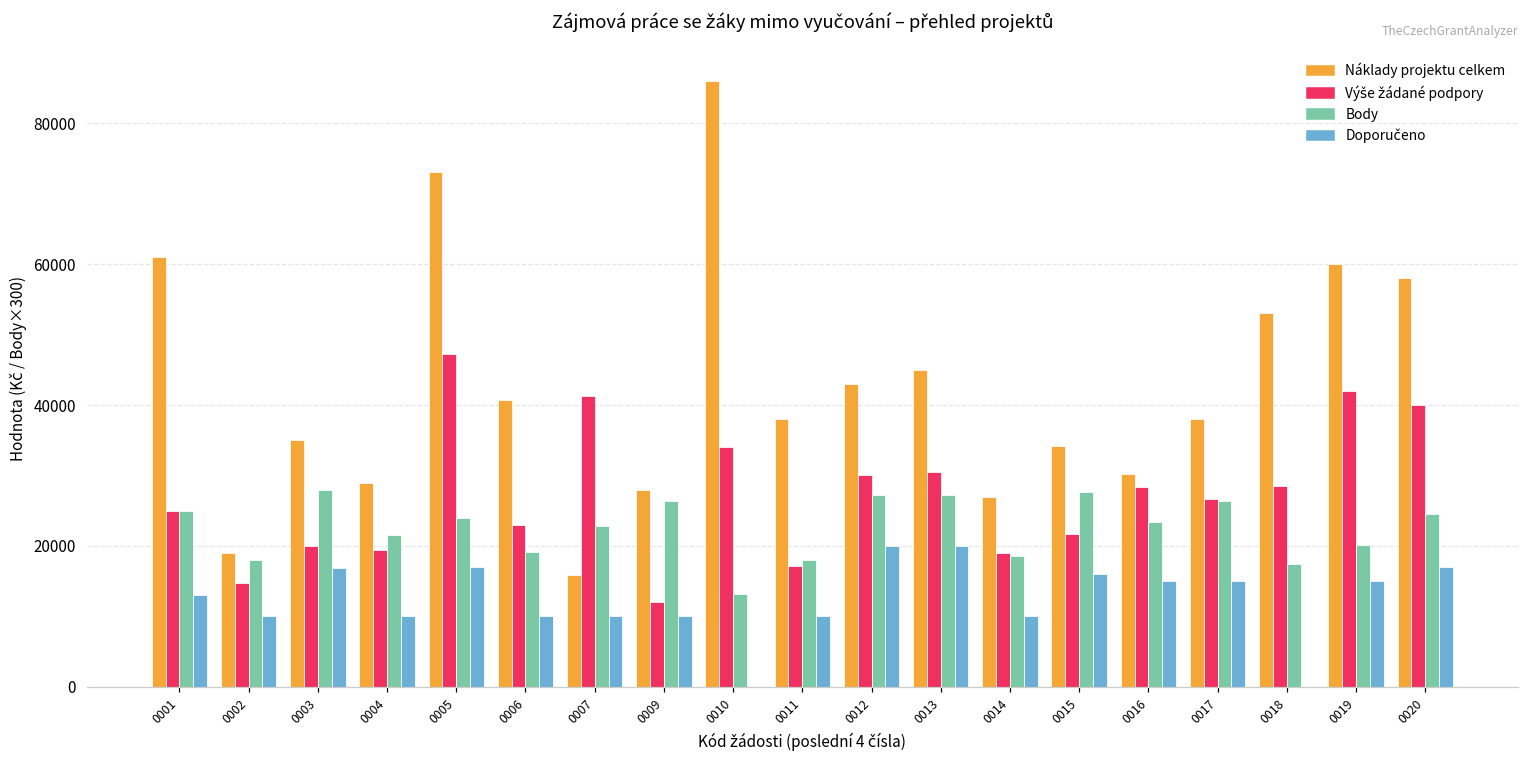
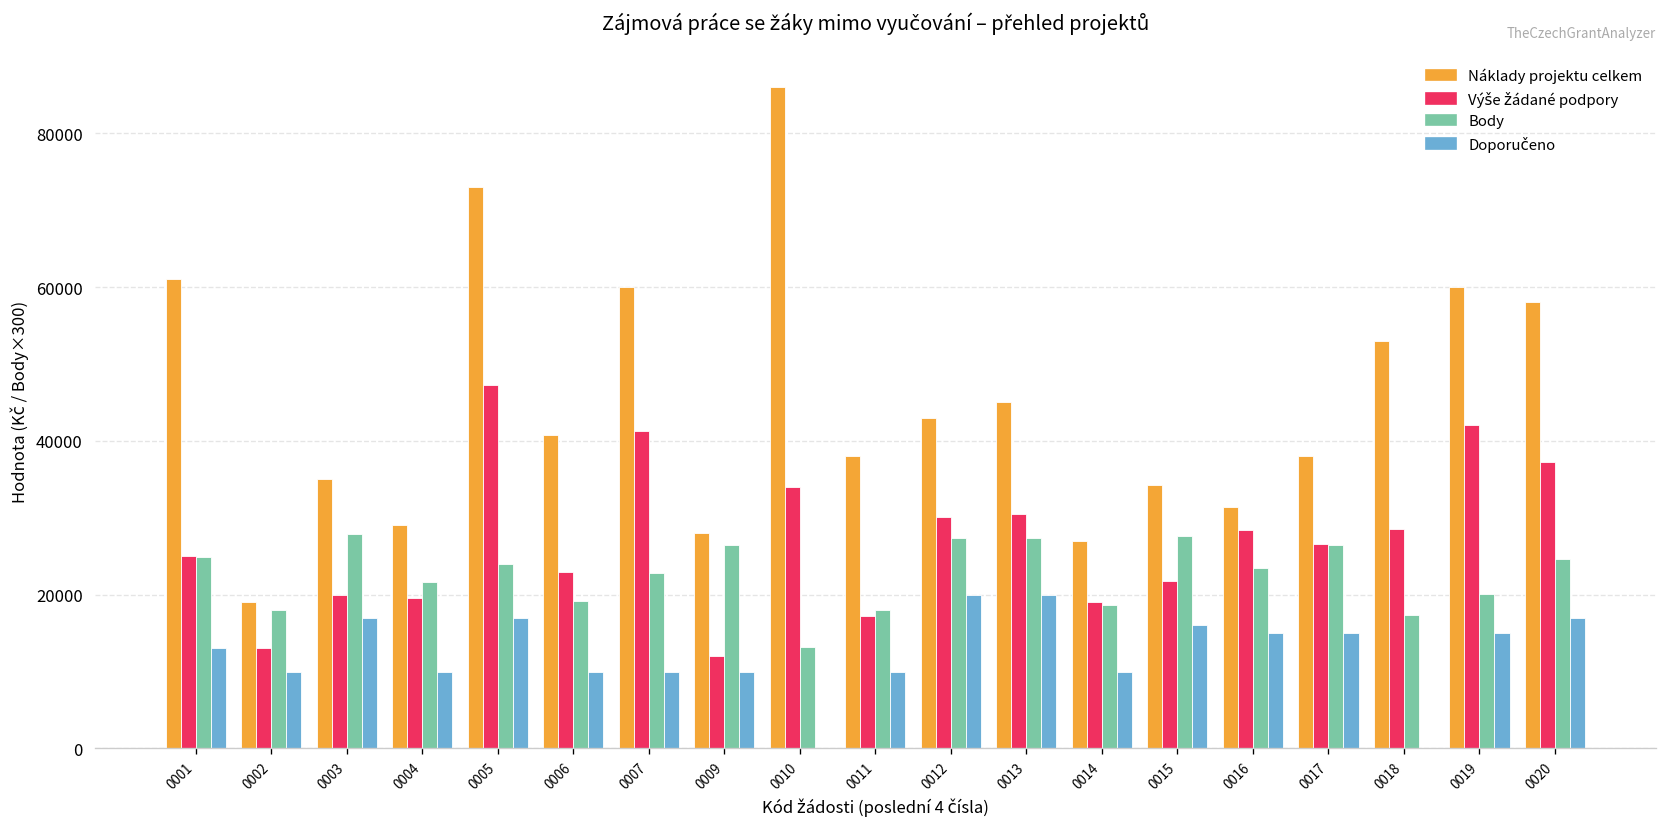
  {
    "Náklady projektu celkem": {
      "0001": 61000,
      "0002": 19000,
      "0003": 35000,
      "0004": 29000,
      "0005": 73000,
      "0006": 41000,
-     "0007": 16000,
+     "0007": 60000,
      "0009": 28000,
      "0010": 86000,
      "0011": 38000,
      "0012": 43000,
      "0013": 45000,
      "0014": 27000,
      "0015": 34000,
-     "0016": 30000,
+     "0016": 31000,
      "0017": 38000,
      "0018": 53000,
      "0019": 60000,
      "0020": 58000
    },
    "Výše žádané podpory": {
      "0001": 25000,
-     "0002": 15000,
+     "0002": 13000,
      "0003": 20000,
      "0004": 20000,
      "0005": 47000,
      "0006": 23000,
      "0007": 41000,
      "0009": 12000,
      "0010": 34000,
      "0011": 17000,
      "0012": 30000,
      "0013": 31000,
      "0014": 19000,
      "0015": 22000,
      "0016": 28000,
      "0017": 27000,
      "0018": 29000,
      "0019": 42000,
-     "0020": 40000
+     "0020": 37000
    }
  }
